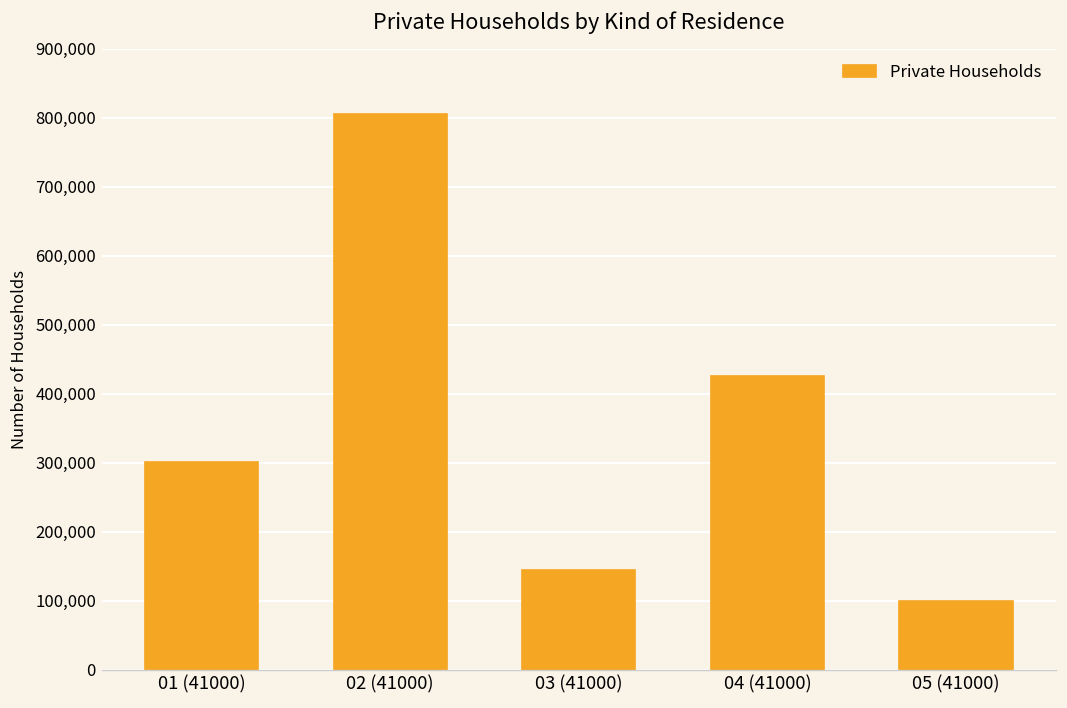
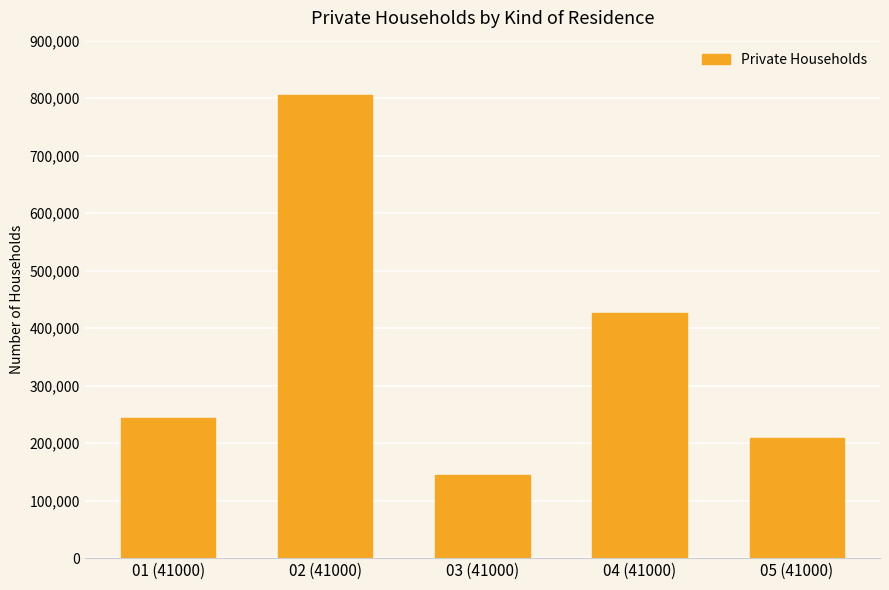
  {
-   "01 (41000)": "300,000",
+   "01 (41000)": "240,000",
    "02 (41000)": "810,000",
    "03 (41000)": "140,000",
    "04 (41000)": "430,000",
-   "05 (41000)": "100,000"
+   "05 (41000)": "210,000"
  }
